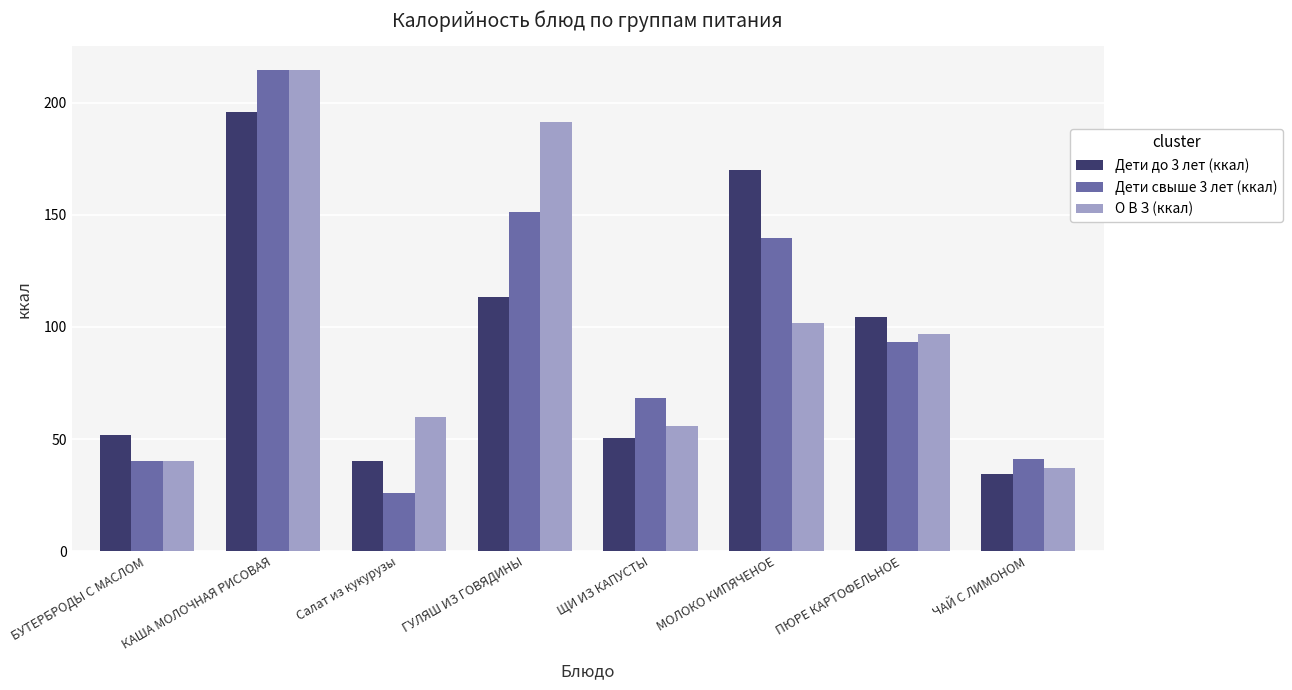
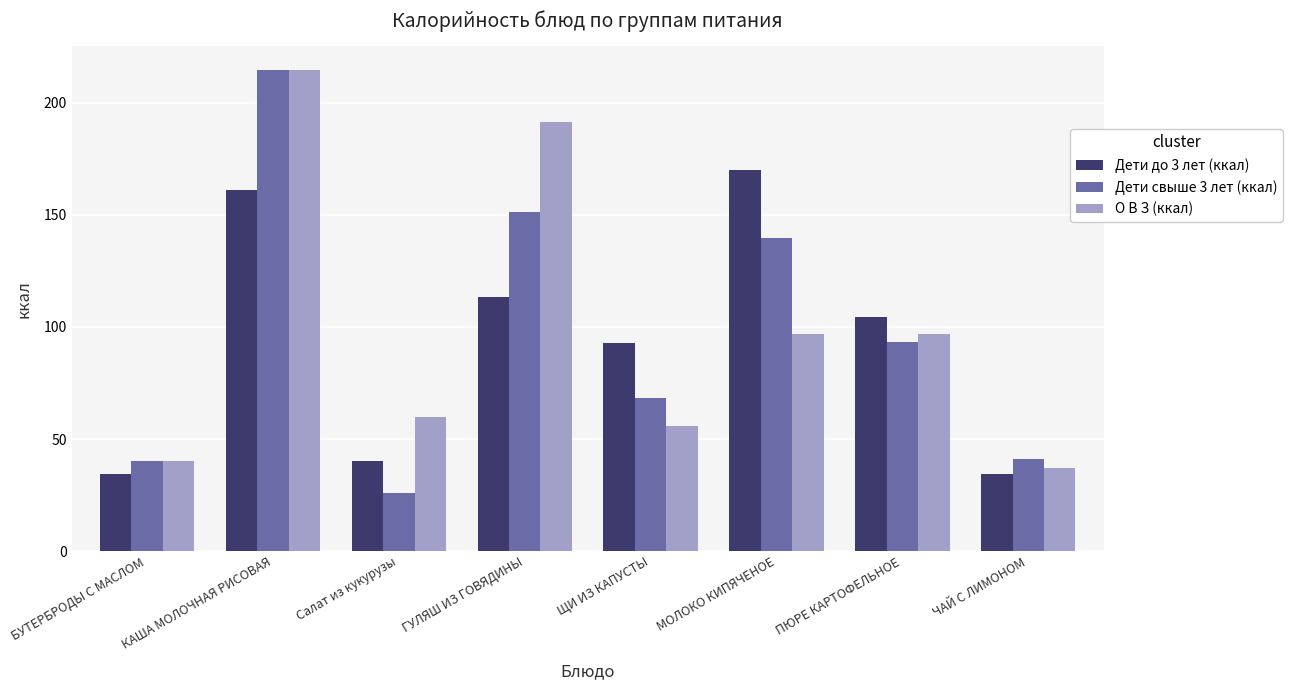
  {
    "Дети до 3 лет (ккал)": {
-     "БУТЕРБРОДЫ С МАСЛОМ": 52,
-     "КАША МОЛОЧНАЯ РИСОВАЯ": 196,
+     "БУТЕРБРОДЫ С МАСЛОМ": 34,
+     "КАША МОЛОЧНАЯ РИСОВАЯ": 161,
      "Салат из кукурузы": 40,
      "ГУЛЯШ ИЗ ГОВЯДИНЫ": 113,
-     "ЩИ ИЗ КАПУСТЫ": 50,
+     "ЩИ ИЗ КАПУСТЫ": 93,
      "МОЛОКО КИПЯЧЕНОЕ": 170,
      "ПЮРЕ КАРТОФЕЛЬНОЕ": 104,
      "ЧАЙ С ЛИМОНОМ": 34
    },
    "Дети свыше 3 лет (ккал)": {
      "БУТЕРБРОДЫ С МАСЛОМ": 40,
      "КАША МОЛОЧНАЯ РИСОВАЯ": 215,
      "Салат из кукурузы": 26,
      "ГУЛЯШ ИЗ ГОВЯДИНЫ": 151,
      "ЩИ ИЗ КАПУСТЫ": 68,
      "МОЛОКО КИПЯЧЕНОЕ": 140,
      "ПЮРЕ КАРТОФЕЛЬНОЕ": 93,
      "ЧАЙ С ЛИМОНОМ": 41
    },
    "О В З (ккал)": {
      "БУТЕРБРОДЫ С МАСЛОМ": 40,
      "КАША МОЛОЧНАЯ РИСОВАЯ": 215,
      "Салат из кукурузы": 60,
      "ГУЛЯШ ИЗ ГОВЯДИНЫ": 192,
      "ЩИ ИЗ КАПУСТЫ": 56,
-     "МОЛОКО КИПЯЧЕНОЕ": 102,
+     "МОЛОКО КИПЯЧЕНОЕ": 97,
      "ПЮРЕ КАРТОФЕЛЬНОЕ": 97,
      "ЧАЙ С ЛИМОНОМ": 37
    }
  }
